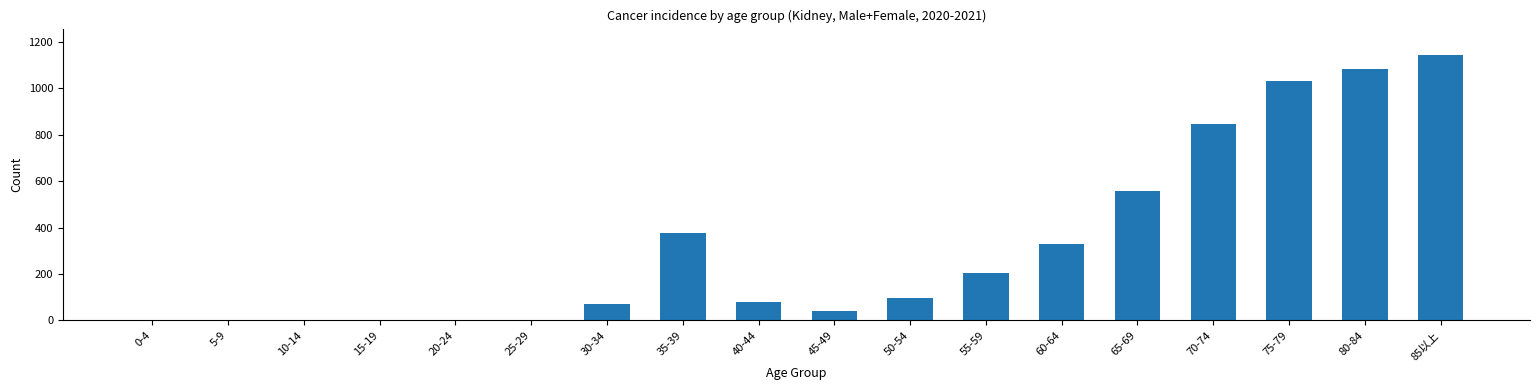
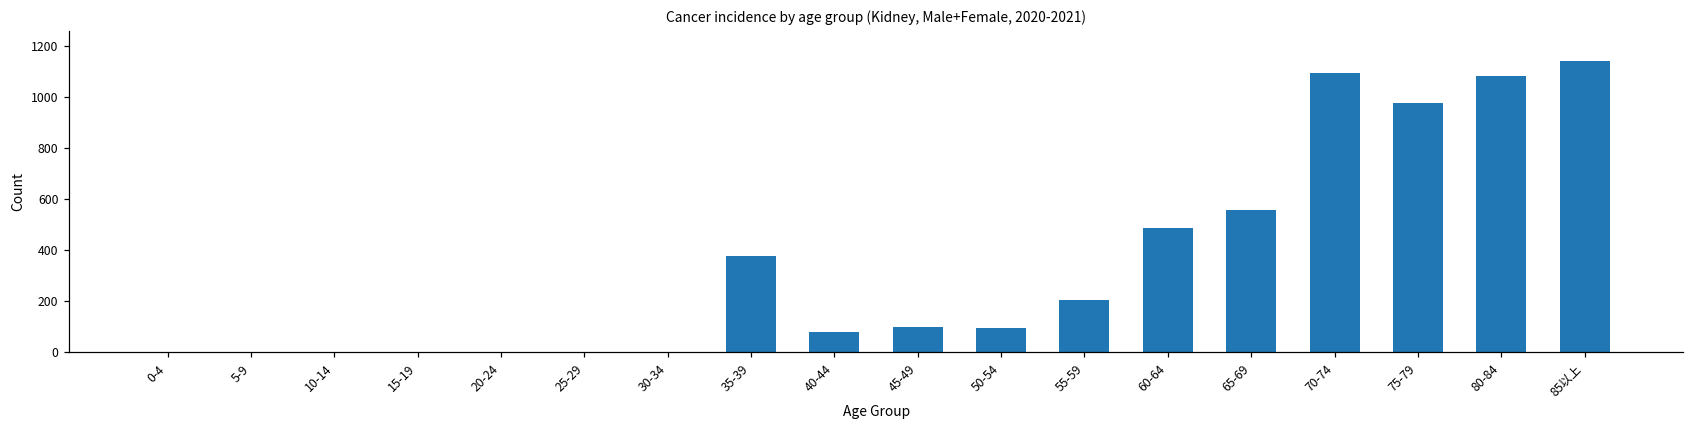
  {
    "0-4": 0,
    "5-9": 0,
    "10-14": 0,
    "15-19": 0,
    "20-24": 0,
    "25-29": 0,
-   "30-34": 70,
+   "30-34": 0,
    "35-39": 380,
    "40-44": 80,
-   "45-49": 40,
+   "45-49": 100,
    "50-54": 90,
    "55-59": 210,
-   "60-64": 330,
+   "60-64": 490,
    "65-69": 560,
-   "70-74": 850,
-   "75-79": 1030,
+   "70-74": 1100,
+   "75-79": 980,
    "80-84": 1080,
    "85以上": 1140
  }
